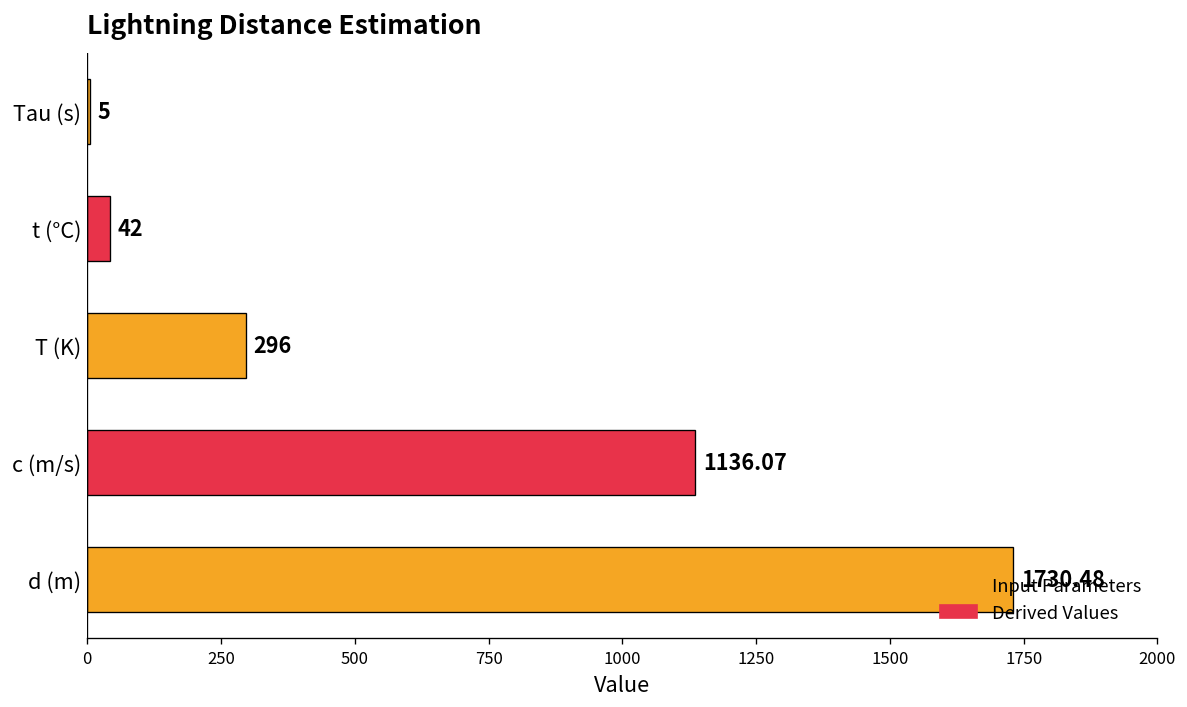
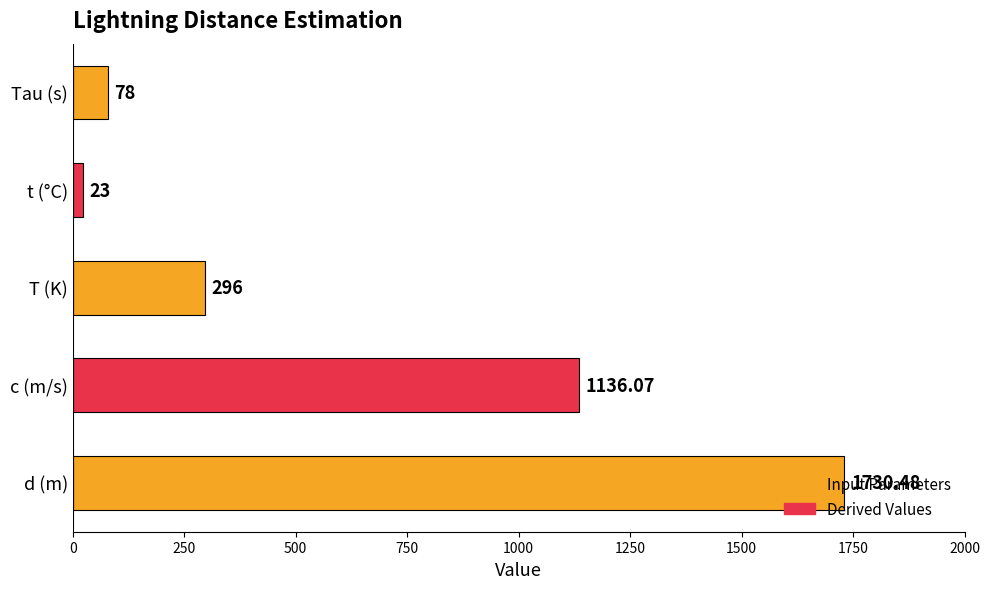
  {
-   "Tau (s)": 5,
-   "t (°C)": 42,
+   "Tau (s)": 78,
+   "t (°C)": 23,
    "T (K)": 296,
    "c (m/s)": 1136.07,
    "d (m)": 1730.48
  }
